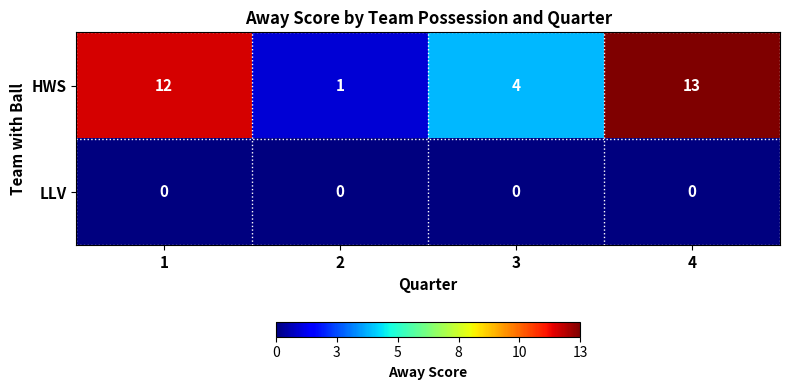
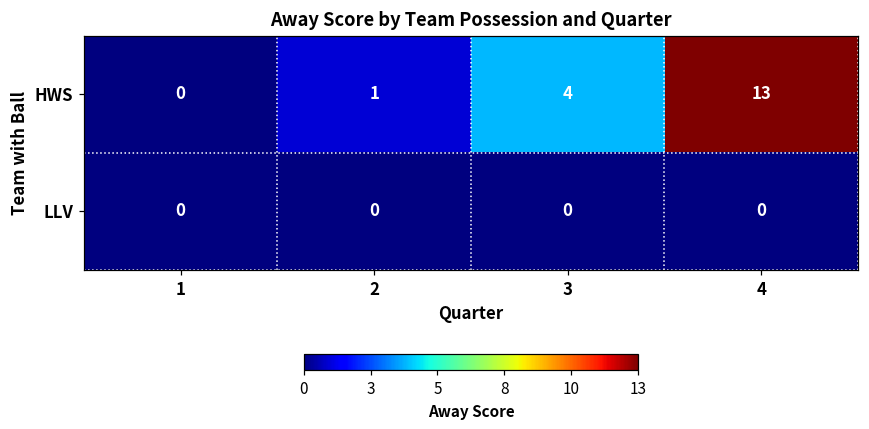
  {
    "HWS": {
-     "1": 12,
+     "1": 0,
      "2": 1,
      "3": 4,
      "4": 13
    },
    "LLV": {
      "1": 0,
      "2": 0,
      "3": 0,
      "4": 0
    }
  }
